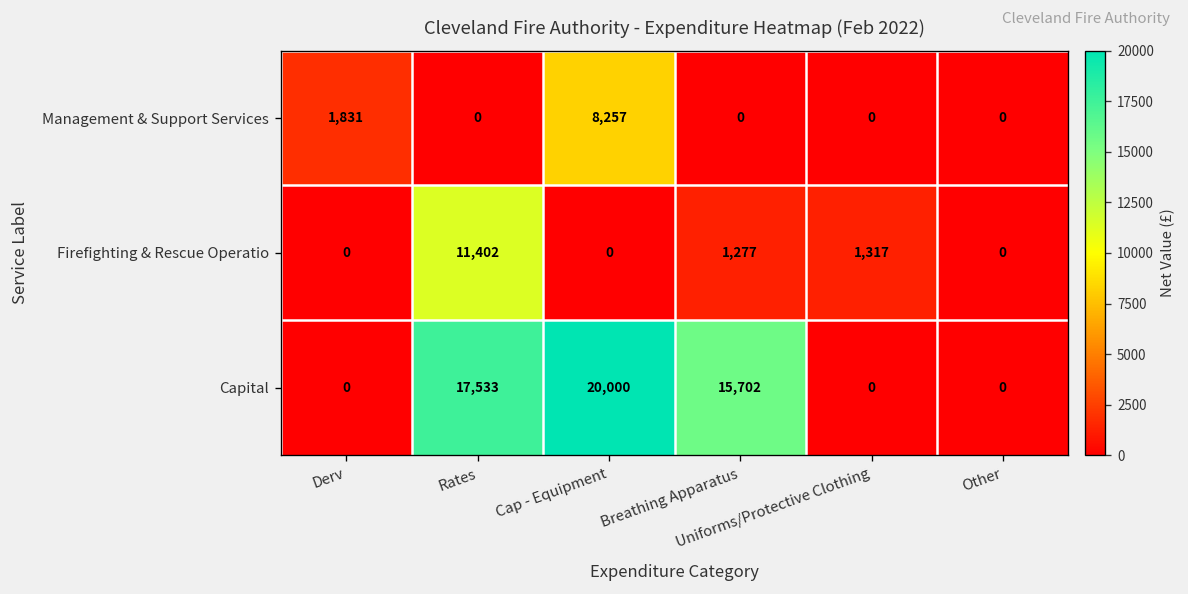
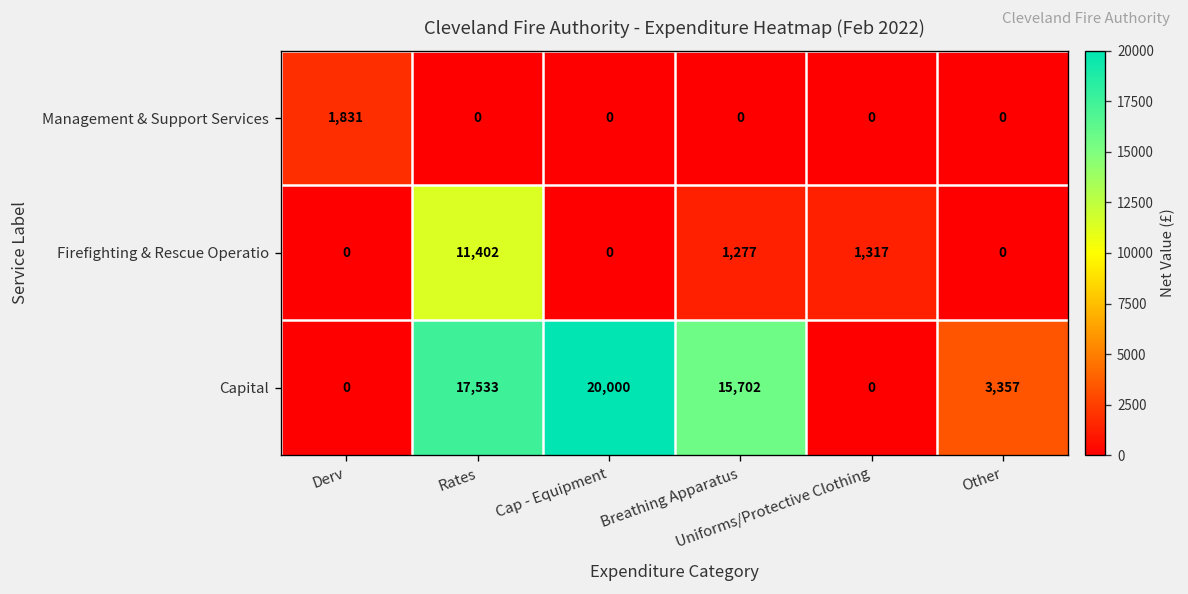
  {
    "Management & Support Services": {
      "Derv": "1,831",
      "Rates": "0",
-     "Cap - Equipment": "8,257",
+     "Cap - Equipment": "0",
      "Breathing Apparatus": "0",
      "Uniforms/Protective Clothing": "0",
      "Other": "0"
    },
    "Firefighting & Rescue Operatio": {
      "Derv": "0",
      "Rates": "11,402",
      "Cap - Equipment": "0",
      "Breathing Apparatus": "1,277",
      "Uniforms/Protective Clothing": "1,317",
      "Other": "0"
    },
    "Capital": {
      "Derv": "0",
      "Rates": "17,533",
      "Cap - Equipment": "20,000",
      "Breathing Apparatus": "15,702",
      "Uniforms/Protective Clothing": "0",
-     "Other": "0"
+     "Other": "3,357"
    }
  }
